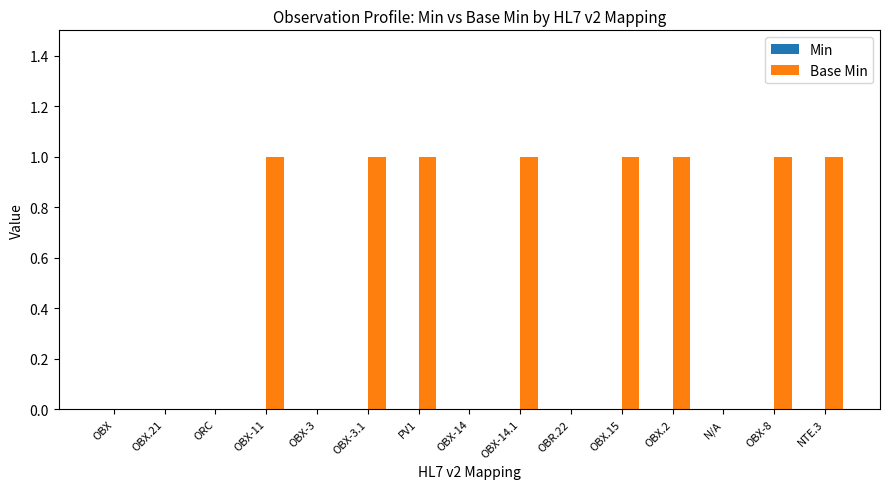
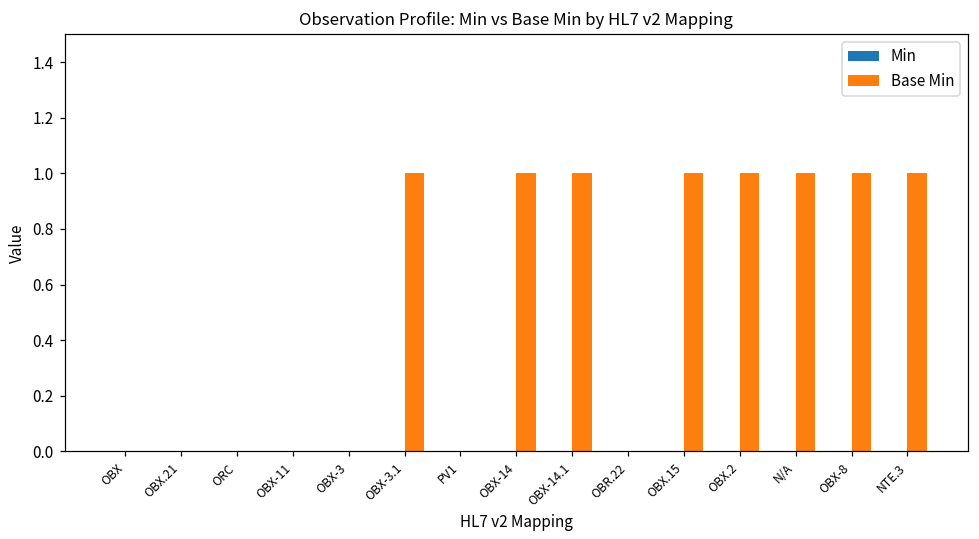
  {
    "Min": {
      "OBX": 0,
      "OBX.21": 0,
      "ORC": 0,
      "OBX-11": 0,
      "OBX-3": 0,
      "OBX-3.1": 0,
      "PV1": 0,
      "OBX-14": 0,
      "OBX-14.1": 0,
      "OBR.22": 0,
      "OBX.15": 0,
      "OBX.2": 0,
      "N/A": 0,
      "OBX-8": 0,
      "NTE.3": 0
    },
    "Base Min": {
      "OBX": 0,
      "OBX.21": 0,
      "ORC": 0,
-     "OBX-11": 1,
+     "OBX-11": 0,
      "OBX-3": 0,
      "OBX-3.1": 1,
-     "PV1": 1,
-     "OBX-14": 0,
+     "PV1": 0,
+     "OBX-14": 1,
      "OBX-14.1": 1,
      "OBR.22": 0,
      "OBX.15": 1,
      "OBX.2": 1,
-     "N/A": 0,
+     "N/A": 1,
      "OBX-8": 1,
      "NTE.3": 1
    }
  }
